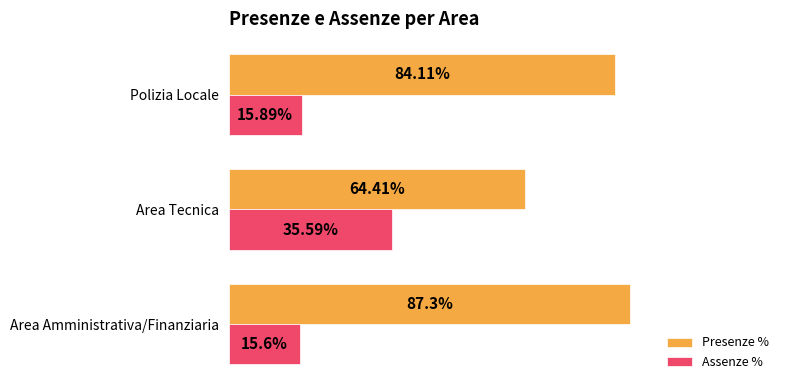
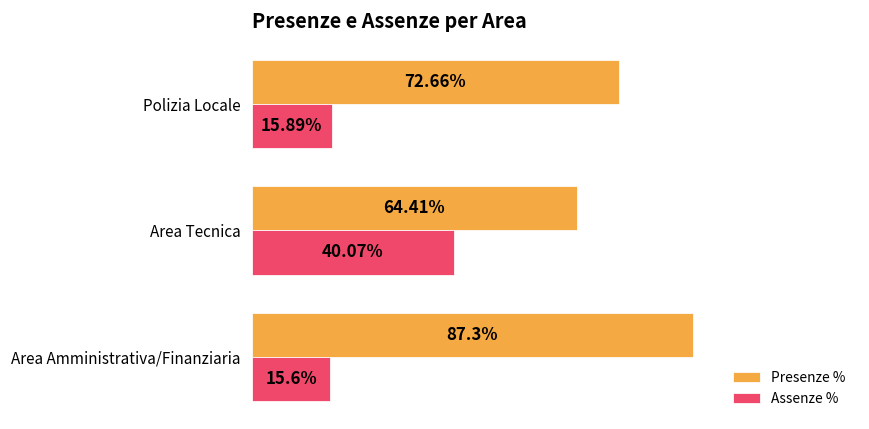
  {
    "Presenze %": {
-     "Polizia Locale": "84.11%",
+     "Polizia Locale": "72.66%",
      "Area Tecnica": "64.41%",
      "Area Amministrativa/Finanziaria": "87.3%"
    },
    "Assenze %": {
      "Polizia Locale": "15.89%",
-     "Area Tecnica": "35.59%",
+     "Area Tecnica": "40.07%",
      "Area Amministrativa/Finanziaria": "15.6%"
    }
  }
